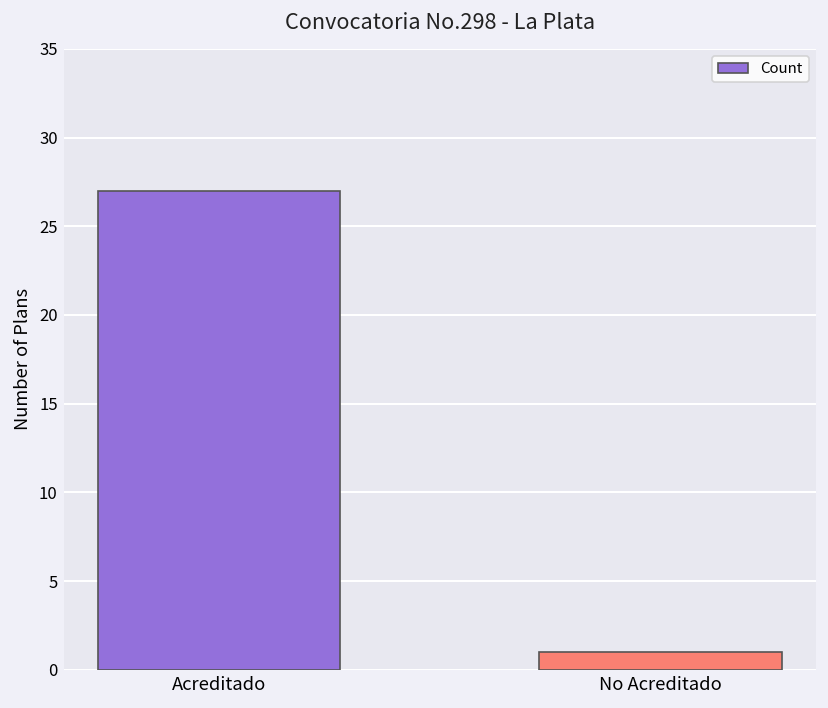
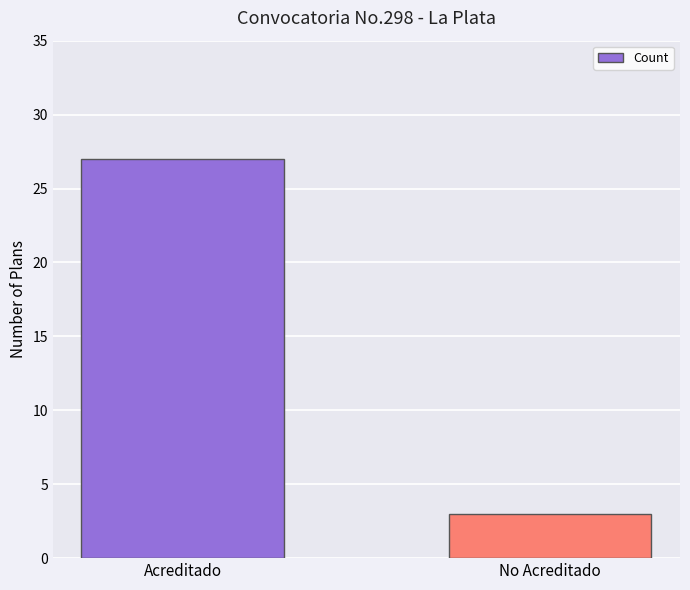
  {
    "Acreditado": 27,
-   "No Acreditado": 1
+   "No Acreditado": 3
  }
